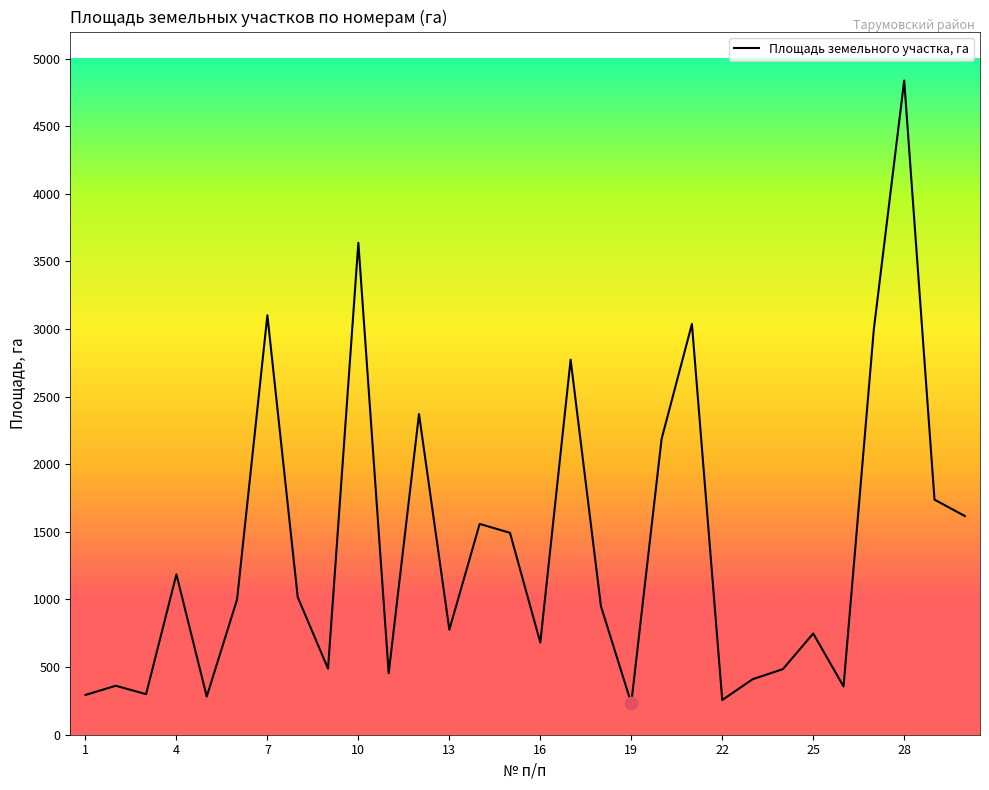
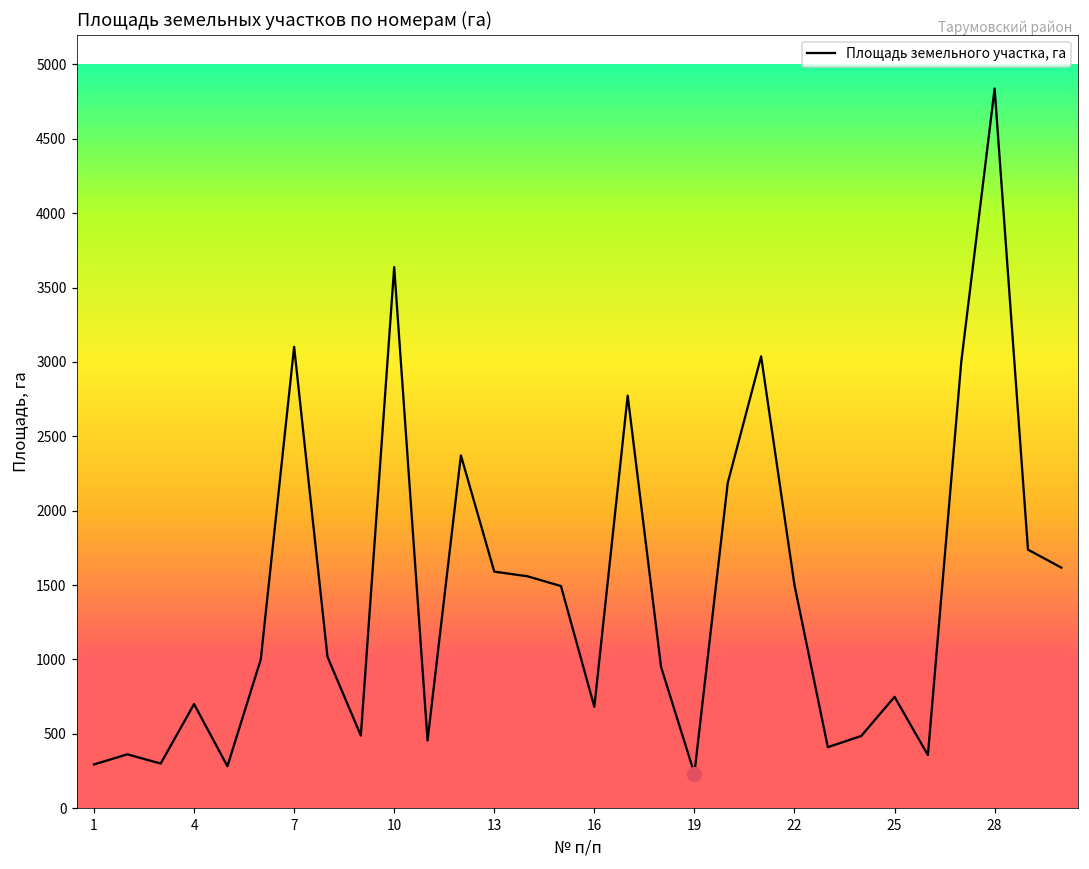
  {
    "Площадь земельного участка, га": {
      "1": 290,
-     "4": 1190,
+     "4": 700,
      "7": 3100,
      "10": 3640,
-     "13": 780,
+     "13": 1590,
      "16": 680,
-     "22": 260,
+     "22": 1500,
      "25": 750,
      "28": 4840
    }
  }
